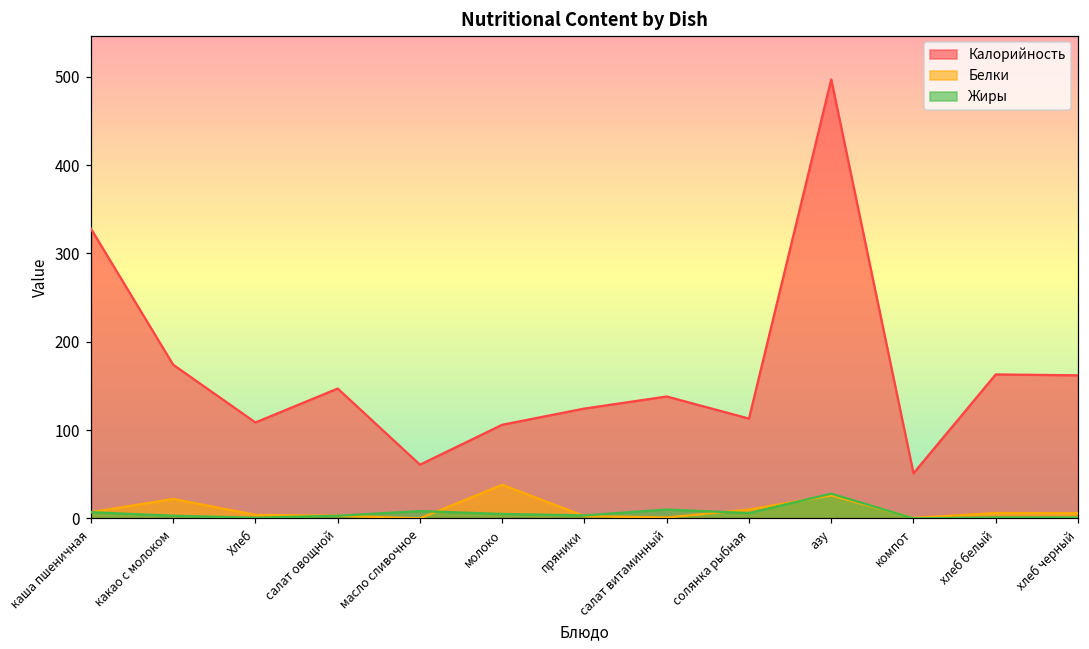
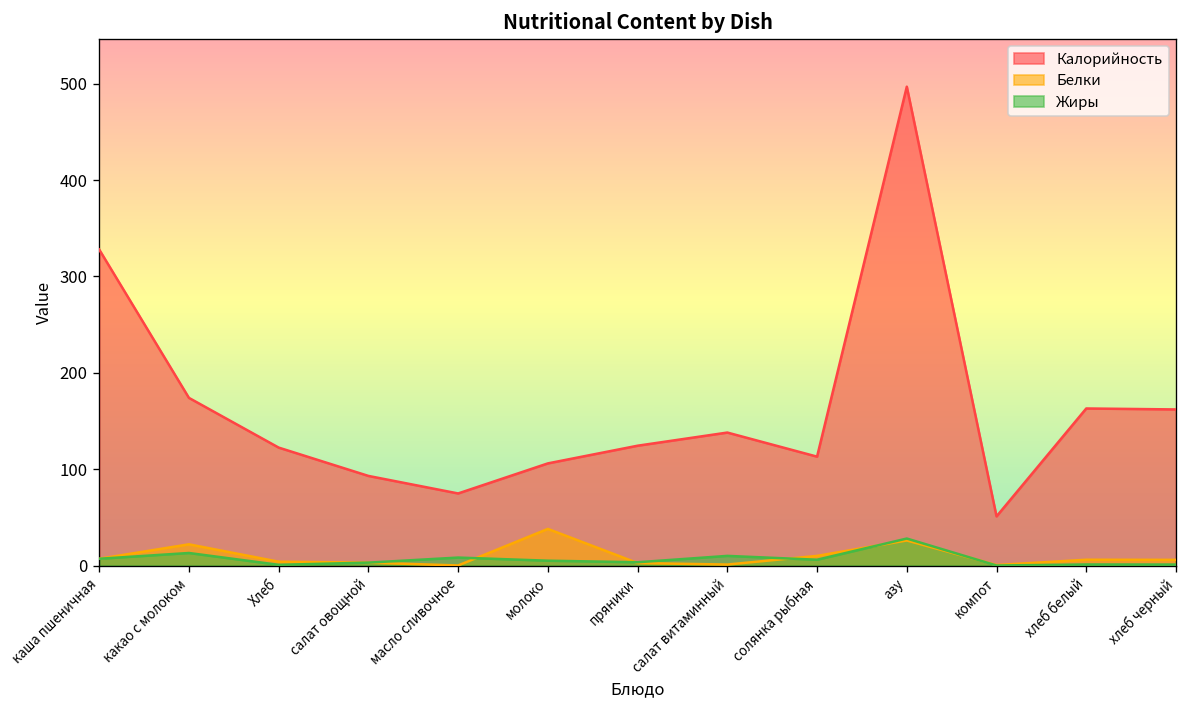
  {
    "Калорийность": {
      "каша пшеничная": 330,
      "какао с молоком": 170,
-     "Хлеб": 110,
-     "салат овощной": 150,
-     "масло сливочное": 60,
+     "Хлеб": 120,
+     "салат овощной": 90,
+     "масло сливочное": 70,
      "молоко": 110,
      "пряники": 120,
      "салат витаминный": 140,
      "солянка рыбная": 110,
      "азу": 500,
      "компот": 50,
      "хлеб белый": 160,
      "хлеб черный": 160
    },
    "Белки": {
      "какао с молоком": 20,
      "Хлеб": 0,
      "масло сливочное": 0,
      "молоко": 40,
      "салат витаминный": 0,
      "солянка рыбная": 10,
      "хлеб белый": 10,
      "хлеб черный": 10
    },
    "Жиры": {
-     "какао с молоком": 0,
+     "какао с молоком": 10,
      "Хлеб": 0,
      "масло сливочное": 10,
      "молоко": 10,
      "салат витаминный": 10,
      "солянка рыбная": 10,
      "хлеб белый": 0,
      "хлеб черный": 0
    }
  }
